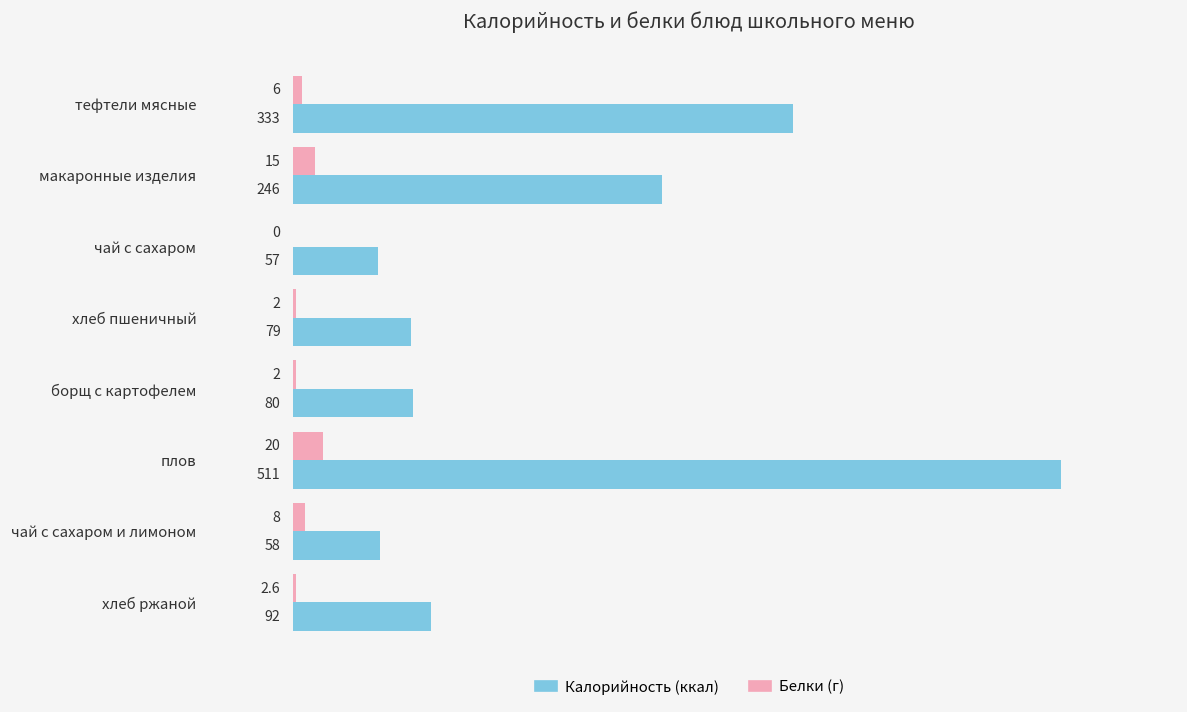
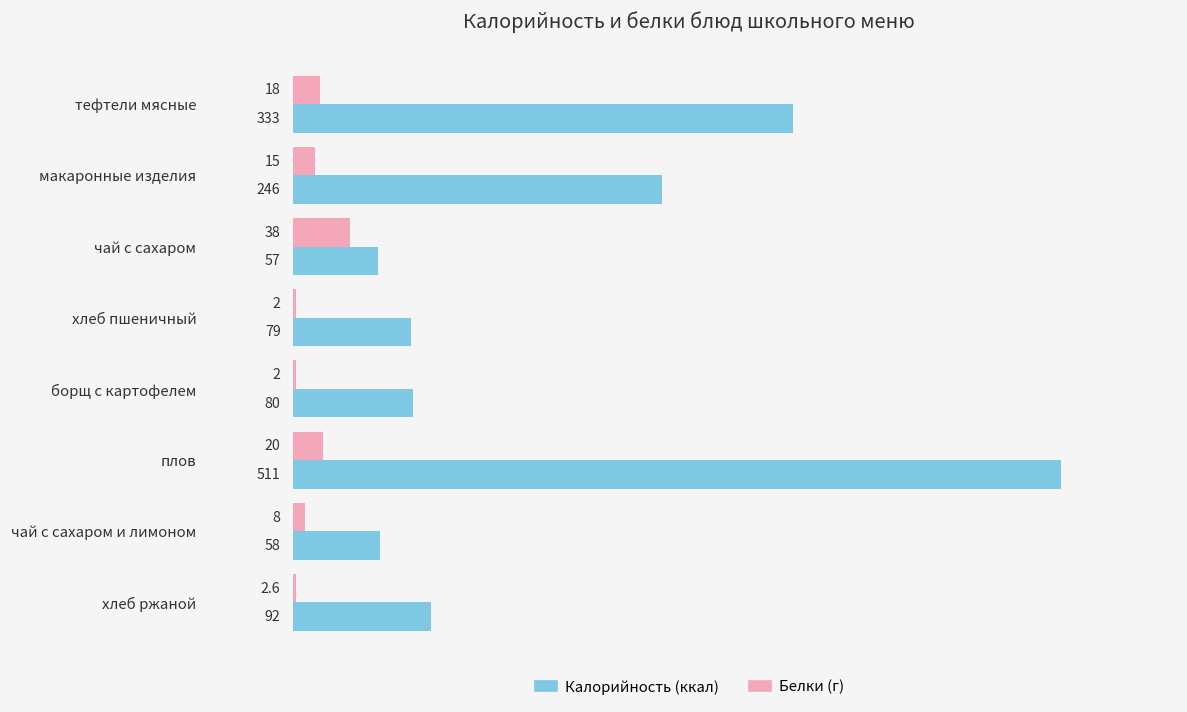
  {
    "Белки (г)": {
-     "тефтели мясные": 6,
-     "чай с сахаром": 0,
+     "тефтели мясные": 18,
+     "чай с сахаром": 38,
      "хлеб пшеничный": 2,
      "борщ с картофелем": 2,
      "чай с сахаром и лимоном": 8,
      "хлеб ржаной": 2.6
    }
  }
